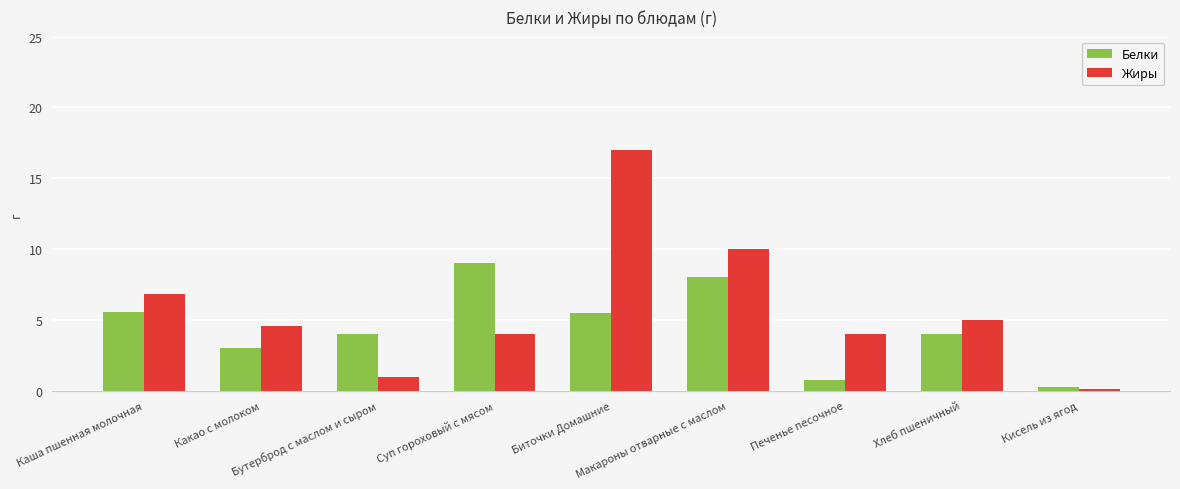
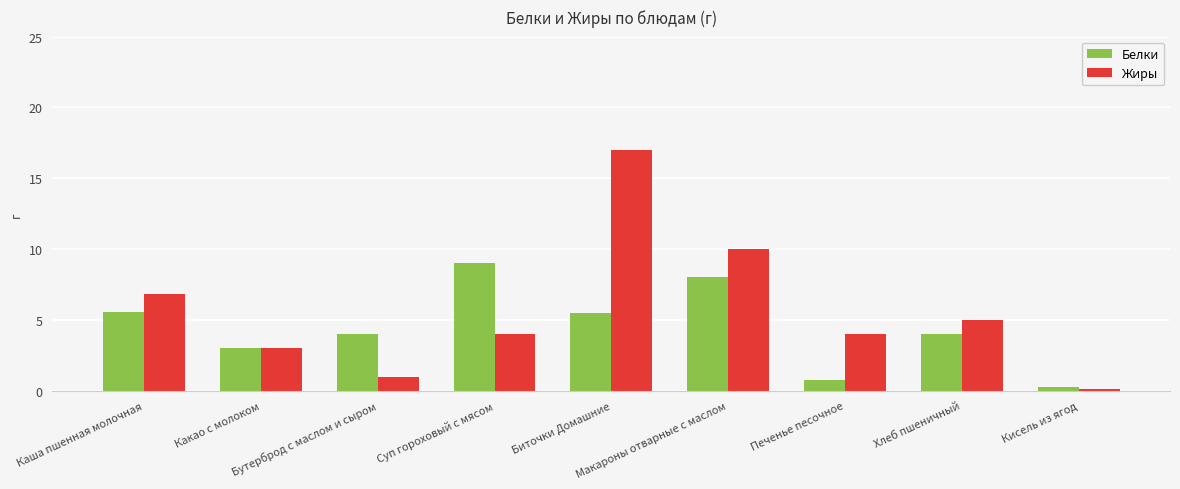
  {
    "Белки": {
      "Каша пшенная молочная": 5.6,
      "Какао с молоком": 3.0,
      "Бутерброд с маслом и сыром": 4.0,
      "Суп гороховый с мясом": 9.0,
      "Биточки Домашние": 5.5,
      "Макароны отварные с маслом": 8.0,
      "Печенье песочное": 0.8,
      "Хлеб пшеничный": 4.0,
      "Кисель из ягод": 0.2
    },
    "Жиры": {
      "Каша пшенная молочная": 6.8,
-     "Какао с молоком": 4.6,
+     "Какао с молоком": 3.0,
      "Бутерброд с маслом и сыром": 1.0,
      "Суп гороховый с мясом": 4.0,
      "Биточки Домашние": 17.0,
      "Макароны отварные с маслом": 10.0,
      "Печенье песочное": 4.0,
      "Хлеб пшеничный": 5.0
    }
  }
